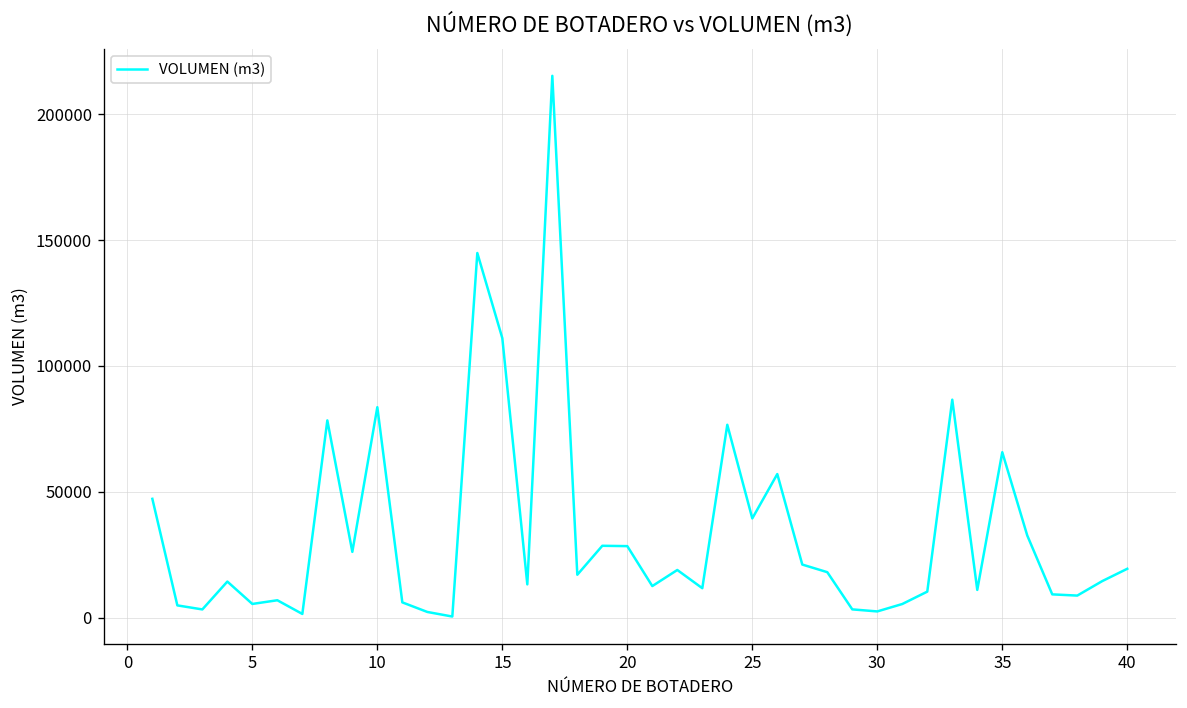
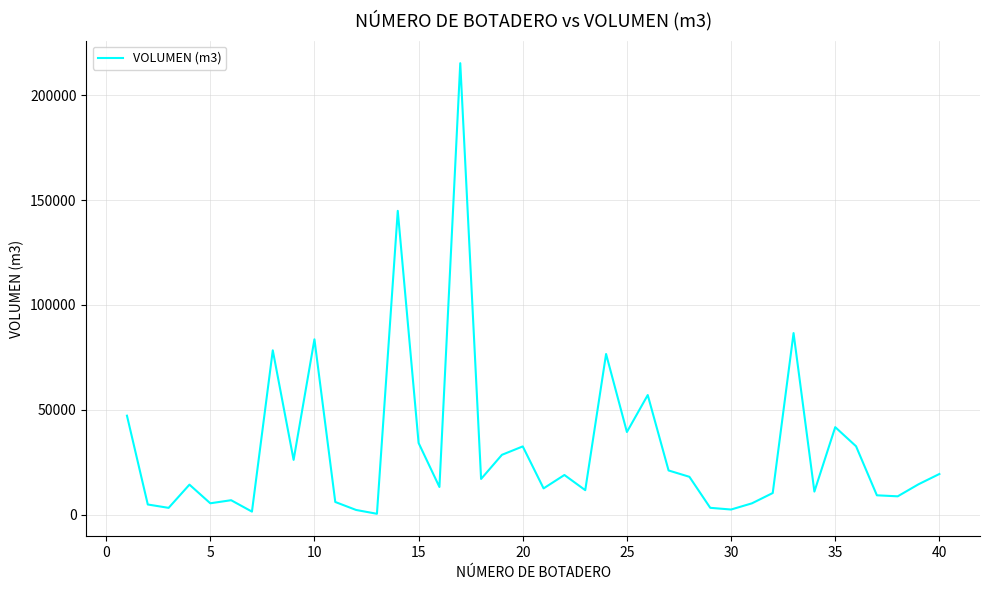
  {
    "5": 5000,
    "10": 84000,
-   "15": 111000,
-   "20": 28000,
+   "15": 34000,
+   "20": 33000,
    "25": 39000,
    "30": 3000,
-   "35": 66000,
+   "35": 42000,
    "40": 19000
  }
